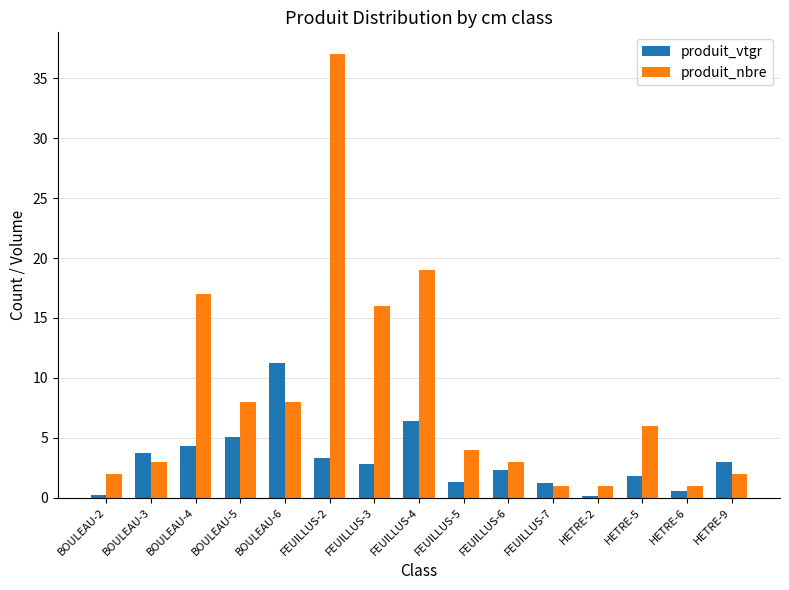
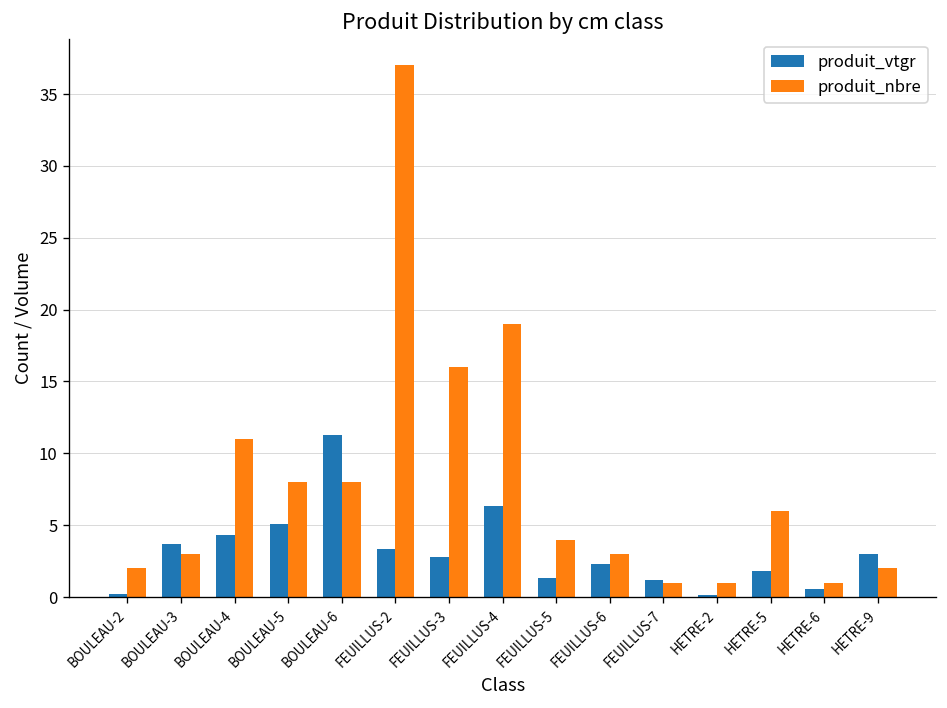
  {
    "produit_vtgr": {
      "BOULEAU-3": 3.7,
      "BOULEAU-4": 4.3,
      "BOULEAU-5": 5,
      "BOULEAU-6": 11.3,
      "FEUILLUS-2": 3.3,
      "FEUILLUS-3": 3,
      "FEUILLUS-4": 6.4,
      "FEUILLUS-5": 1.3,
      "FEUILLUS-6": 2.3,
      "FEUILLUS-7": 1,
      "HETRE-5": 2,
      "HETRE-6": 0.6,
      "HETRE-9": 3
    },
    "produit_nbre": {
      "BOULEAU-2": 2,
      "BOULEAU-3": 3,
-     "BOULEAU-4": 17,
+     "BOULEAU-4": 11,
      "BOULEAU-5": 8,
      "BOULEAU-6": 8,
      "FEUILLUS-2": 37,
      "FEUILLUS-3": 16,
      "FEUILLUS-4": 19,
      "FEUILLUS-5": 4,
      "FEUILLUS-6": 3,
      "FEUILLUS-7": 1,
      "HETRE-2": 1,
      "HETRE-5": 6,
      "HETRE-6": 1,
      "HETRE-9": 2
    }
  }
